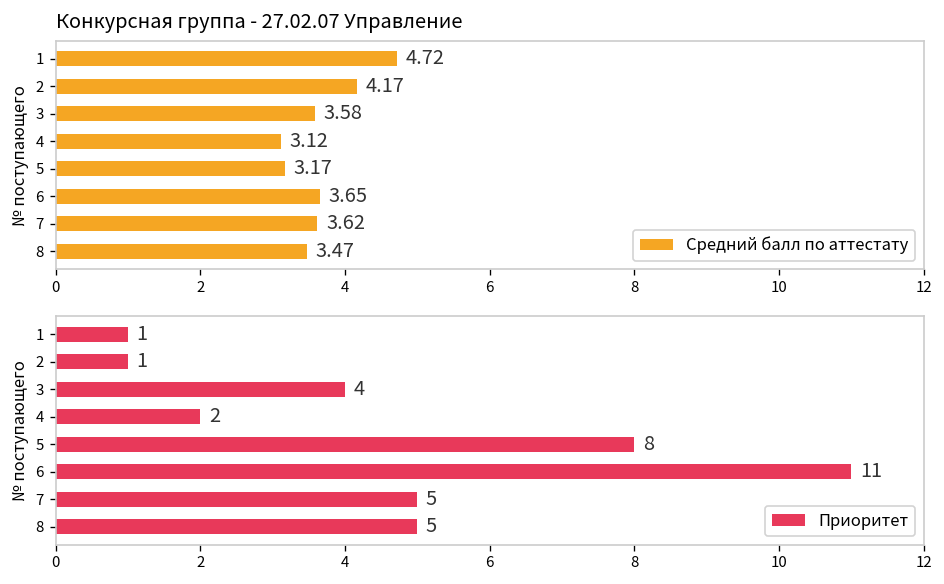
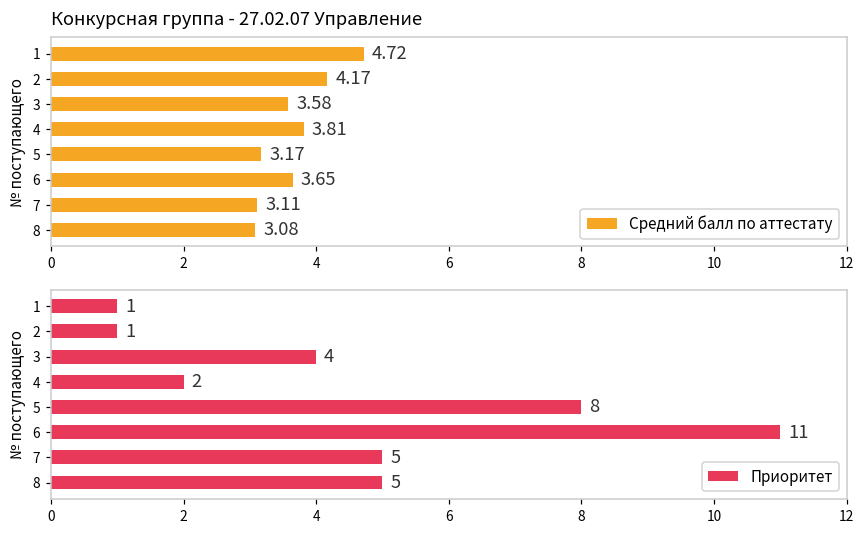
  {
    "Конкурсная группа - 27.02.07 Управление": {
      "1": 4.72,
      "2": 4.17,
      "3": 3.58,
-     "4": 3.12,
+     "4": 3.81,
      "5": 3.17,
      "6": 3.65,
-     "7": 3.62,
-     "8": 3.47
+     "7": 3.11,
+     "8": 3.08
    }
  }
